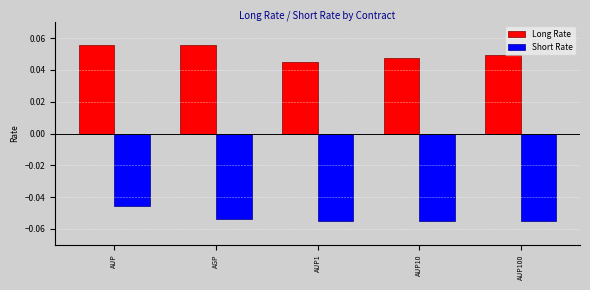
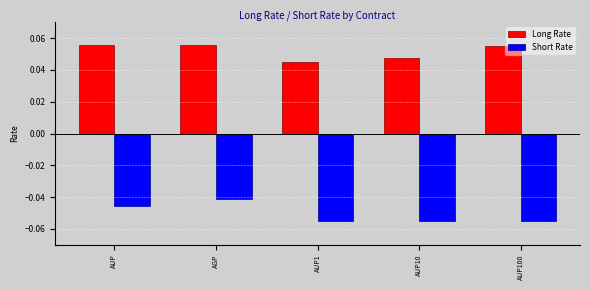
  {
    "Long Rate": {
      "AUP": 0.056,
      "AGP": 0.056,
      "AUP1": 0.045,
      "AUP10": 0.048,
-     "AUP100": 0.049
+     "AUP100": 0.055
    },
    "Short Rate": {
      "AUP": -0.046,
-     "AGP": -0.054,
+     "AGP": -0.041,
      "AUP1": -0.055,
      "AUP10": -0.055,
      "AUP100": -0.055
    }
  }
